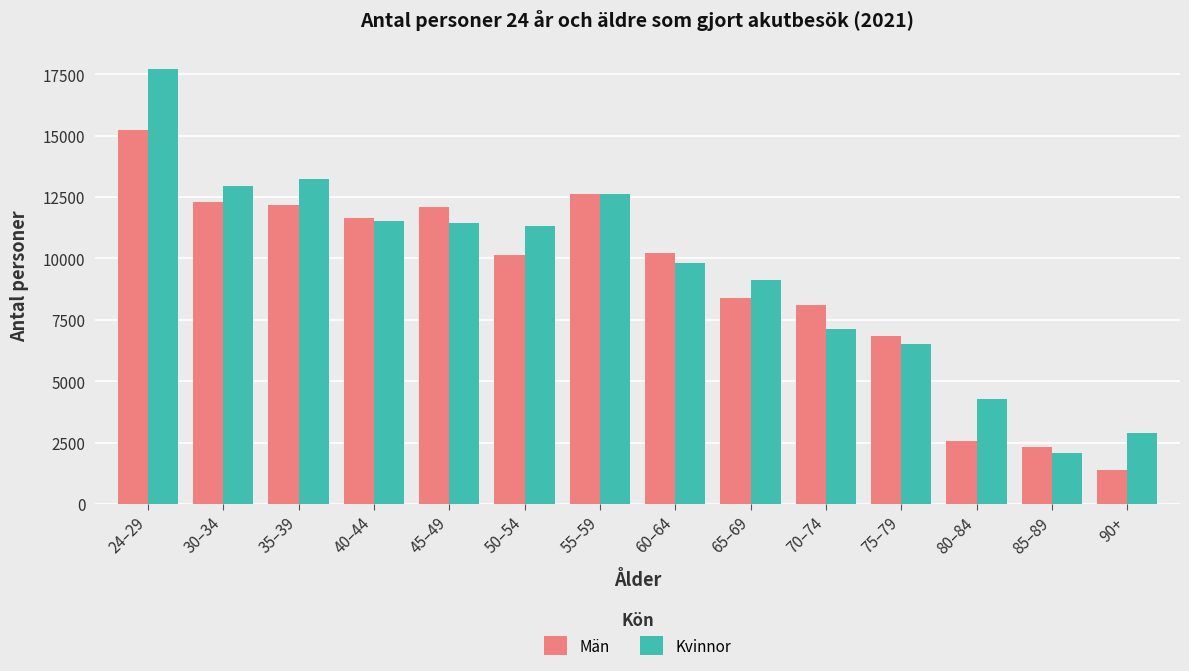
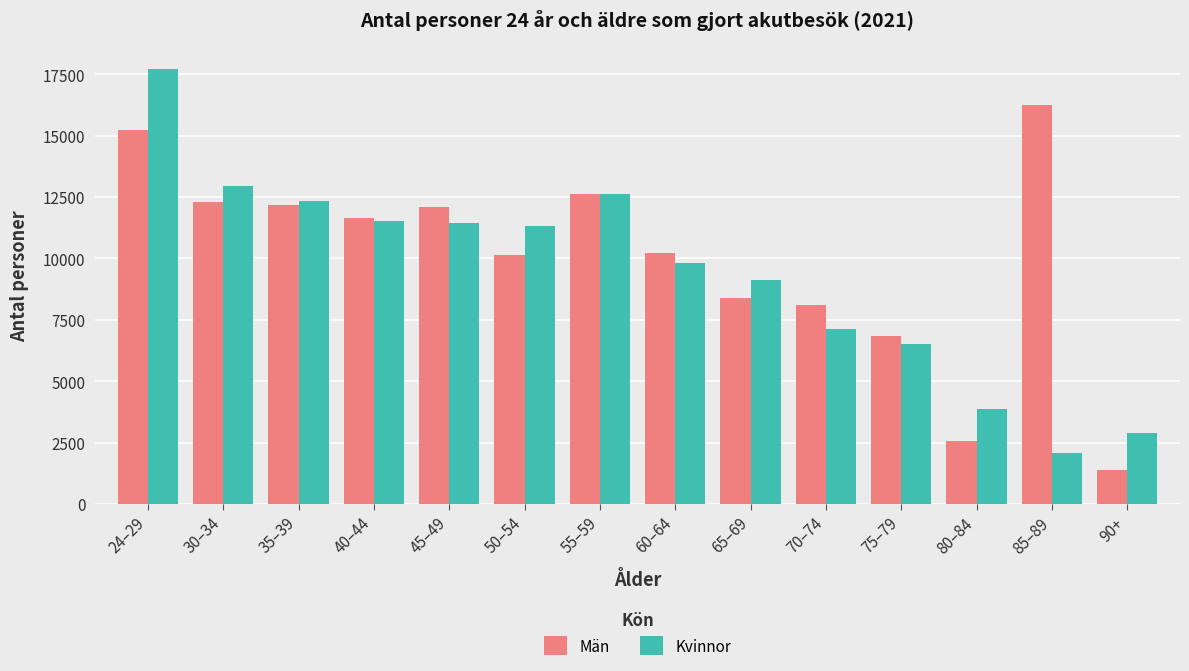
  {
    "Män": {
      "24–29": 15200,
      "30–34": 12300,
      "35–39": 12200,
      "40–44": 11600,
      "45–49": 12100,
      "50–54": 10200,
      "55–59": 12600,
      "60–64": 10200,
      "65–69": 8400,
      "70–74": 8100,
      "75–79": 6800,
      "80–84": 2600,
-     "85–89": 2300,
+     "85–89": 16300,
      "90+": 1400
    },
    "Kvinnor": {
      "24–29": 17700,
      "30–34": 12900,
-     "35–39": 13200,
+     "35–39": 12300,
      "40–44": 11500,
      "45–49": 11500,
      "50–54": 11300,
      "55–59": 12600,
      "60–64": 9800,
      "65–69": 9100,
      "70–74": 7100,
      "75–79": 6500,
-     "80–84": 4300,
+     "80–84": 3900,
      "85–89": 2100,
      "90+": 2900
    }
  }
